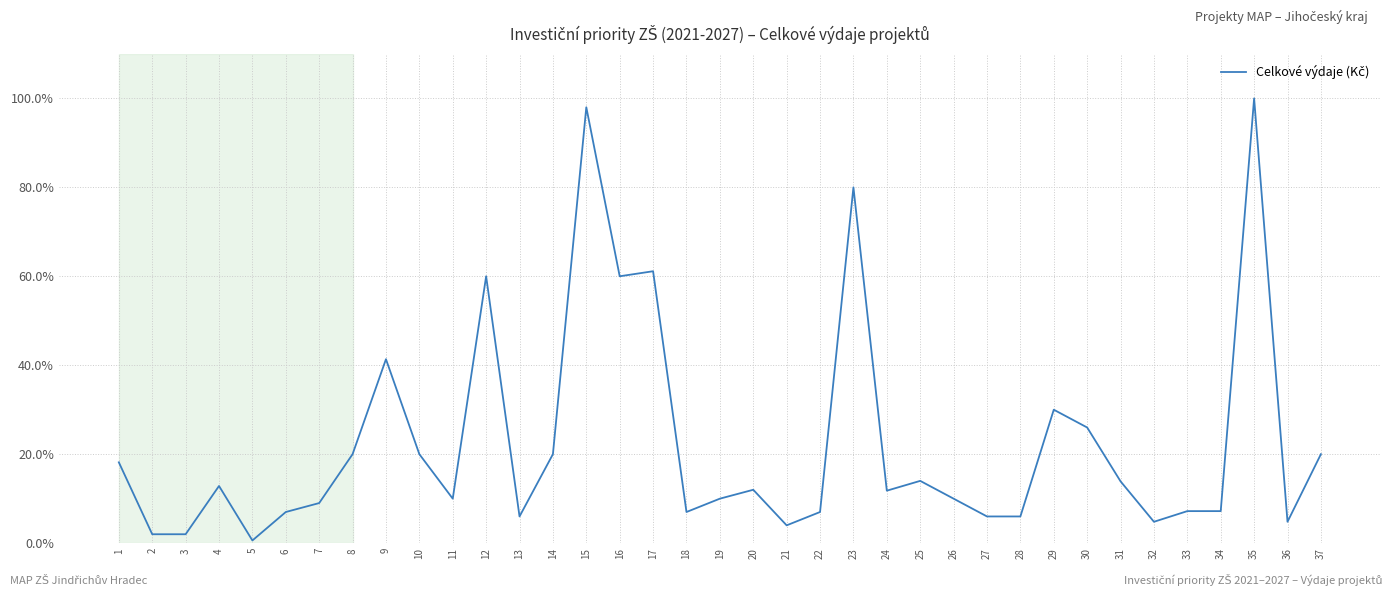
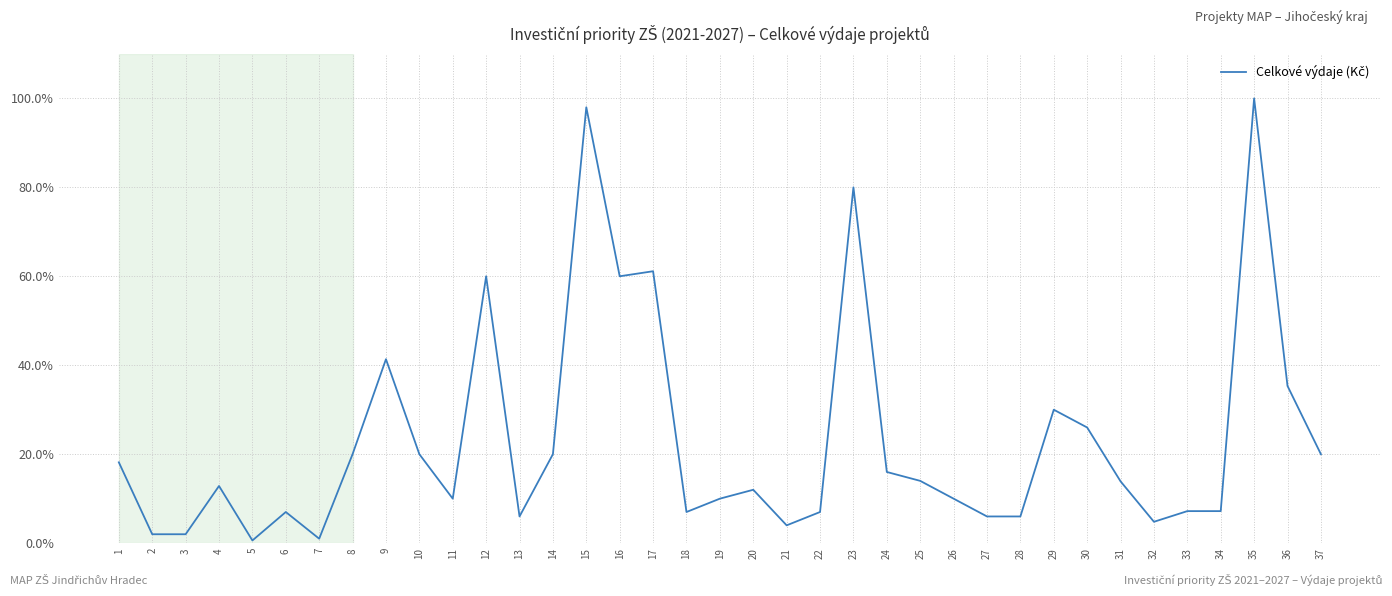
  {
    "1": "18%",
    "2": "2%",
    "3": "2%",
    "4": "13%",
    "5": "1%",
    "6": "7%",
-   "7": "9%",
+   "7": "1%",
    "8": "20%",
    "9": "41%",
    "10": "20%",
    "11": "10%",
    "12": "60%",
    "13": "6%",
    "14": "20%",
    "15": "98%",
    "16": "60%",
    "17": "61%",
    "18": "7%",
    "19": "10%",
    "20": "12%",
    "21": "4%",
    "22": "7%",
    "23": "80%",
-   "24": "12%",
+   "24": "16%",
    "25": "14%",
    "26": "10%",
    "27": "6%",
    "28": "6%",
    "29": "30%",
    "30": "26%",
    "31": "14%",
    "32": "5%",
    "33": "7%",
    "34": "7%",
    "35": "100%",
-   "36": "5%",
+   "36": "35%",
    "37": "20%"
  }
